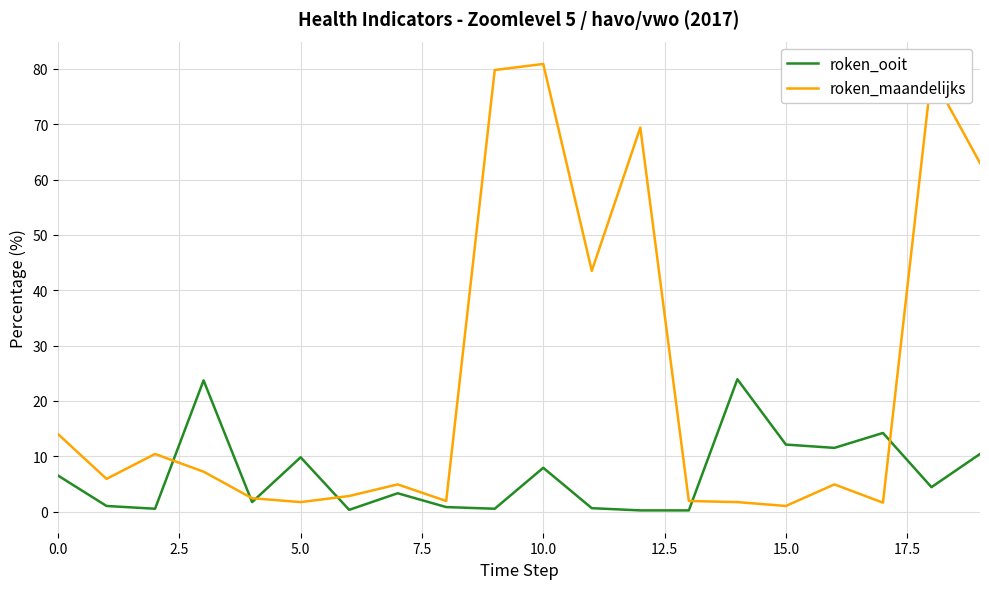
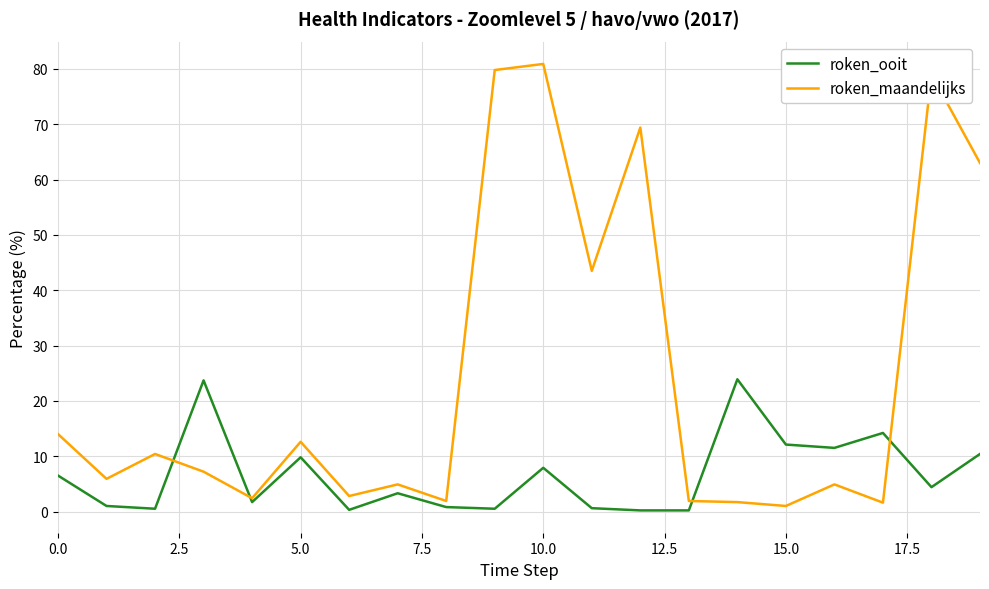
  {
    "roken_ooit": {
      "0.0": 7,
      "5.0": 10,
      "10.0": 8,
      "15.0": 12
    },
    "roken_maandelijks": {
      "0.0": 14,
-     "5.0": 2,
+     "5.0": 13,
      "10.0": 81,
      "15.0": 1
    }
  }
